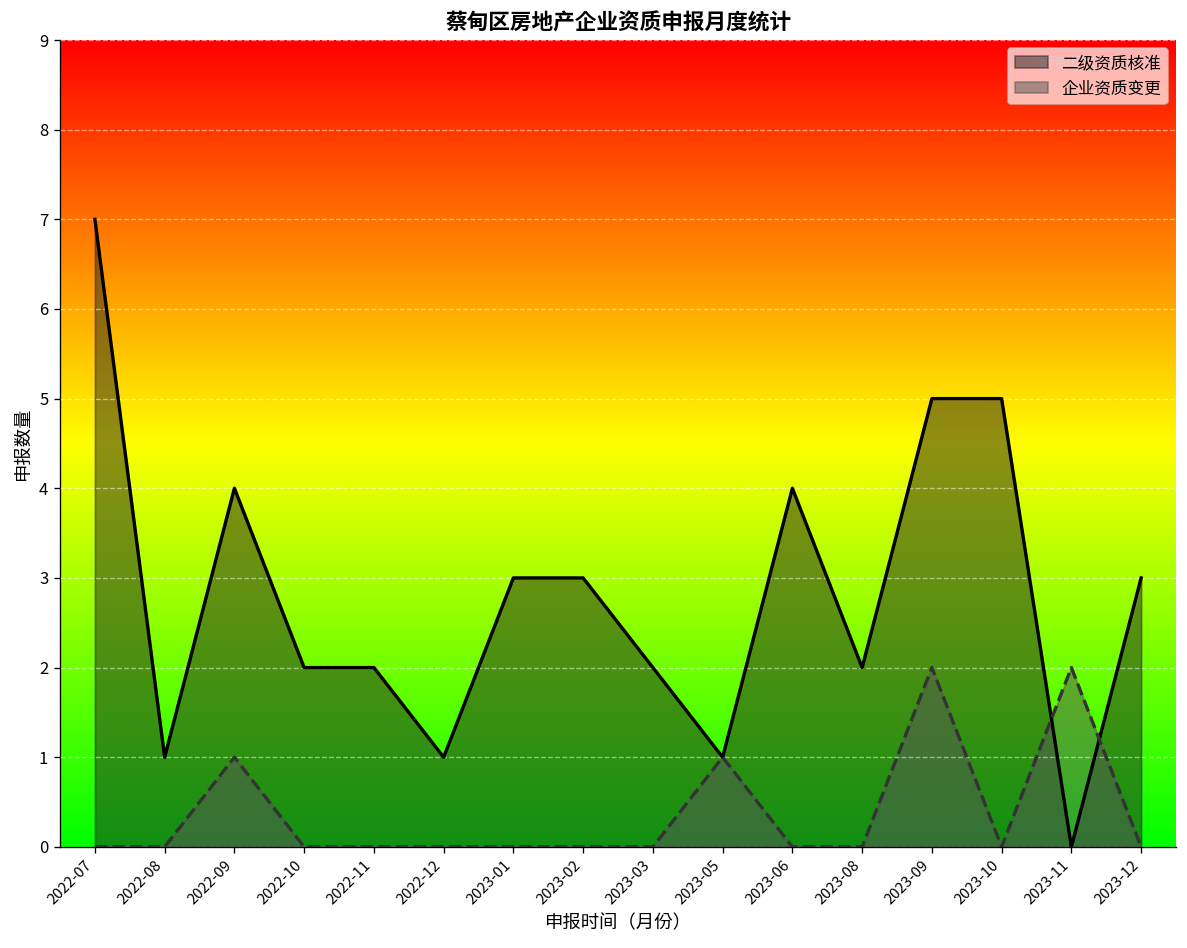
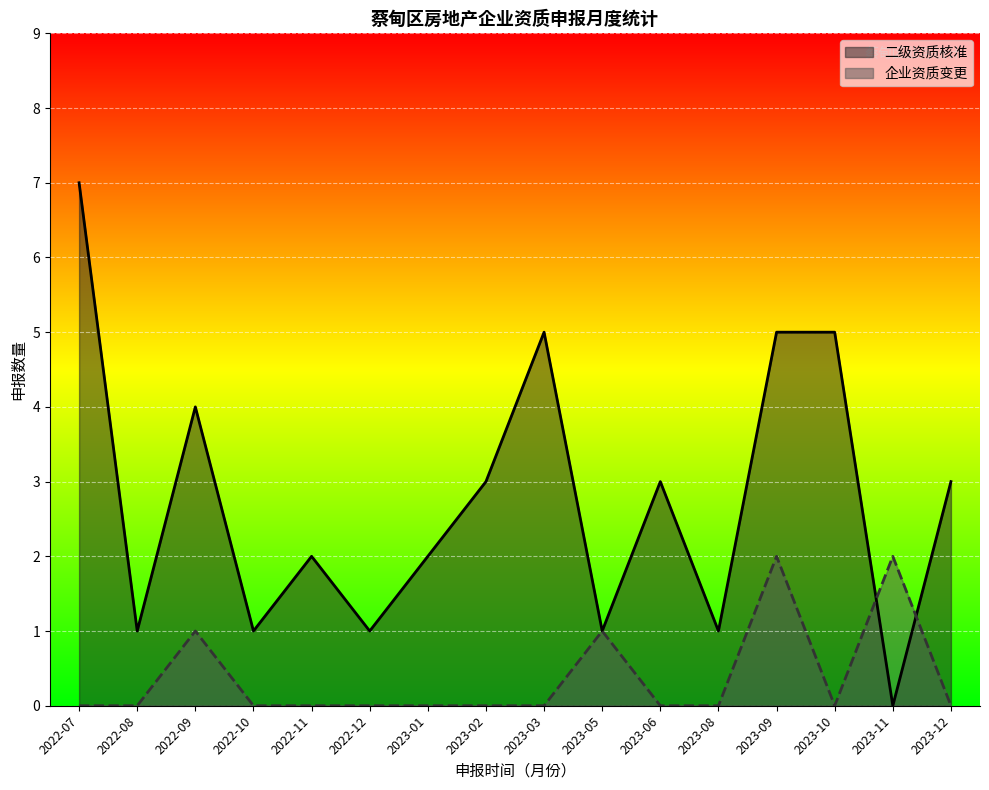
  {
    "二级资质核准": {
      "2022-07": 7,
      "2022-08": 1,
      "2022-09": 4,
-     "2022-10": 2,
+     "2022-10": 1,
      "2022-11": 2,
      "2022-12": 1,
-     "2023-01": 3,
+     "2023-01": 2,
      "2023-02": 3,
-     "2023-03": 2,
-     "2023-06": 4,
-     "2023-08": 2,
+     "2023-03": 5,
+     "2023-06": 3,
+     "2023-08": 1,
      "2023-09": 5,
      "2023-10": 5,
      "2023-11": 0,
      "2023-12": 3
    },
    "企业资质变更": {
      "2022-07": 0,
      "2022-08": 0,
      "2022-09": 1,
      "2022-10": 0,
      "2022-11": 0,
      "2022-12": 0,
      "2023-01": 0,
      "2023-02": 0,
      "2023-03": 0,
      "2023-06": 0,
      "2023-08": 0,
      "2023-09": 2,
      "2023-10": 0,
      "2023-11": 2,
      "2023-12": 0
    }
  }
